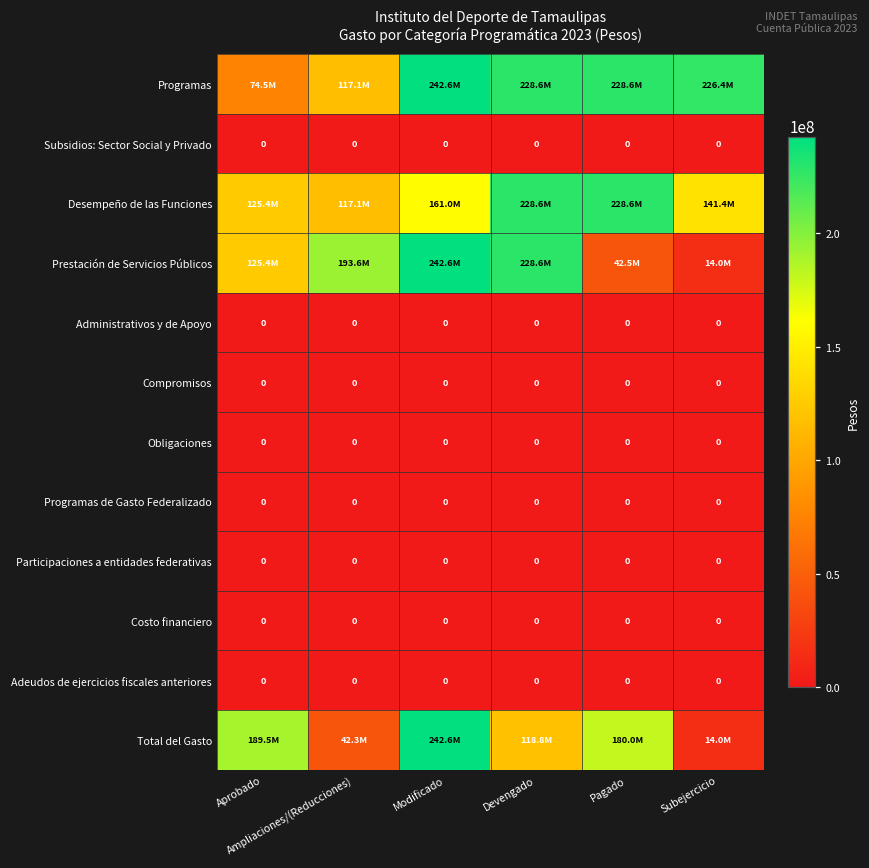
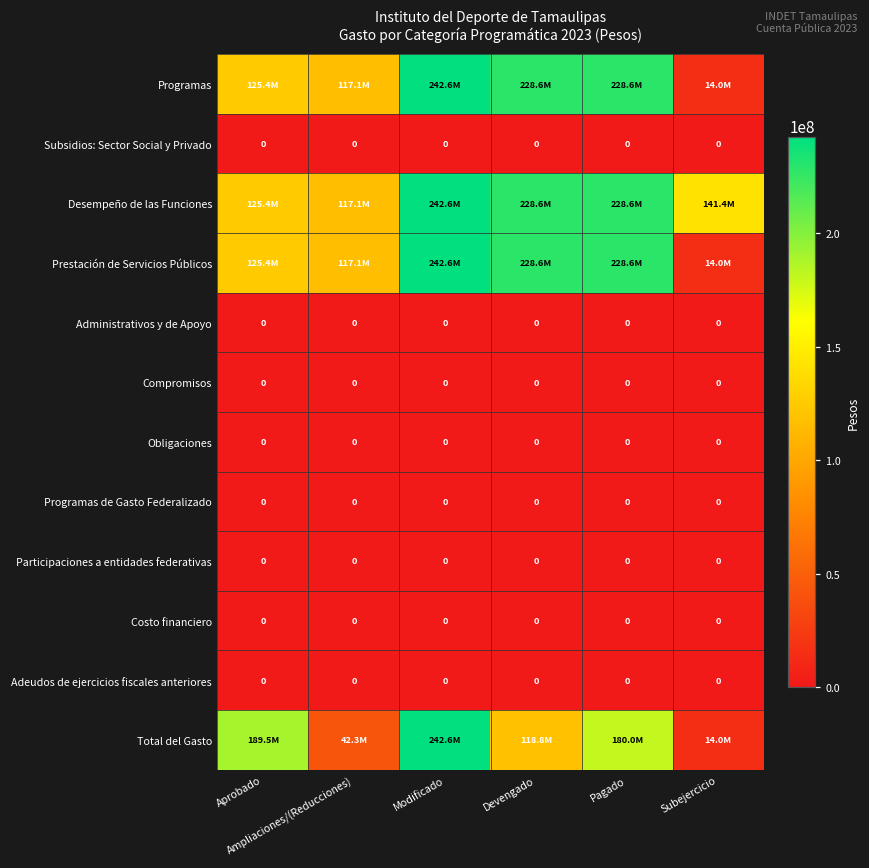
  {
    "Programas": {
-     "Aprobado": "74.5M",
+     "Aprobado": "125.4M",
      "Ampliaciones/(Reducciones)": "117.1M",
      "Modificado": "242.6M",
      "Devengado": "228.6M",
      "Pagado": "228.6M",
-     "Subejercicio": "226.4M"
+     "Subejercicio": "14.0M"
    },
    "Subsidios: Sector Social y Privado": {
      "Aprobado": "0",
      "Ampliaciones/(Reducciones)": "0",
      "Modificado": "0",
      "Devengado": "0",
      "Pagado": "0",
      "Subejercicio": "0"
    },
    "Desempeño de las Funciones": {
      "Aprobado": "125.4M",
      "Ampliaciones/(Reducciones)": "117.1M",
-     "Modificado": "161.0M",
+     "Modificado": "242.6M",
      "Devengado": "228.6M",
      "Pagado": "228.6M",
      "Subejercicio": "141.4M"
    },
    "Prestación de Servicios Públicos": {
      "Aprobado": "125.4M",
-     "Ampliaciones/(Reducciones)": "193.6M",
+     "Ampliaciones/(Reducciones)": "117.1M",
      "Modificado": "242.6M",
      "Devengado": "228.6M",
-     "Pagado": "42.5M",
+     "Pagado": "228.6M",
      "Subejercicio": "14.0M"
    },
    "Administrativos y de Apoyo": {
      "Aprobado": "0",
      "Ampliaciones/(Reducciones)": "0",
      "Modificado": "0",
      "Devengado": "0",
      "Pagado": "0",
      "Subejercicio": "0"
    },
    "Compromisos": {
      "Aprobado": "0",
      "Ampliaciones/(Reducciones)": "0",
      "Modificado": "0",
      "Devengado": "0",
      "Pagado": "0",
      "Subejercicio": "0"
    },
    "Obligaciones": {
      "Aprobado": "0",
      "Ampliaciones/(Reducciones)": "0",
      "Modificado": "0",
      "Devengado": "0",
      "Pagado": "0",
      "Subejercicio": "0"
    },
    "Programas de Gasto Federalizado": {
      "Aprobado": "0",
      "Ampliaciones/(Reducciones)": "0",
      "Modificado": "0",
      "Devengado": "0",
      "Pagado": "0",
      "Subejercicio": "0"
    },
    "Participaciones a entidades federativas": {
      "Aprobado": "0",
      "Ampliaciones/(Reducciones)": "0",
      "Modificado": "0",
      "Devengado": "0",
      "Pagado": "0",
      "Subejercicio": "0"
    },
    "Costo financiero": {
      "Aprobado": "0",
      "Ampliaciones/(Reducciones)": "0",
      "Modificado": "0",
      "Devengado": "0",
      "Pagado": "0",
      "Subejercicio": "0"
    },
    "Adeudos de ejercicios fiscales anteriores": {
      "Aprobado": "0",
      "Ampliaciones/(Reducciones)": "0",
      "Modificado": "0",
      "Devengado": "0",
      "Pagado": "0",
      "Subejercicio": "0"
    },
    "Total del Gasto": {
      "Aprobado": "189.5M",
      "Ampliaciones/(Reducciones)": "42.3M",
      "Modificado": "242.6M",
      "Devengado": "118.8M",
      "Pagado": "180.0M",
      "Subejercicio": "14.0M"
    }
  }
